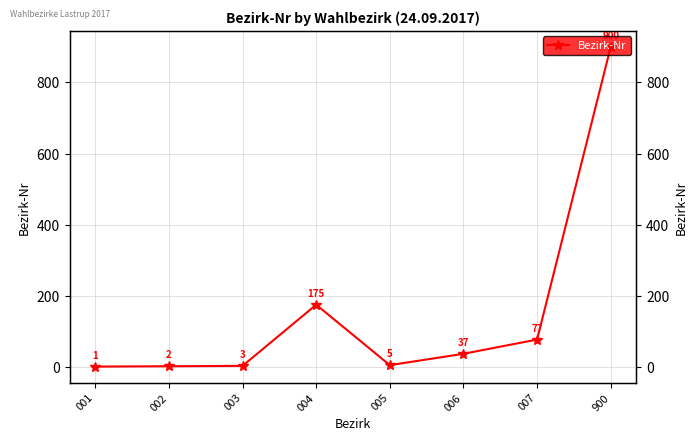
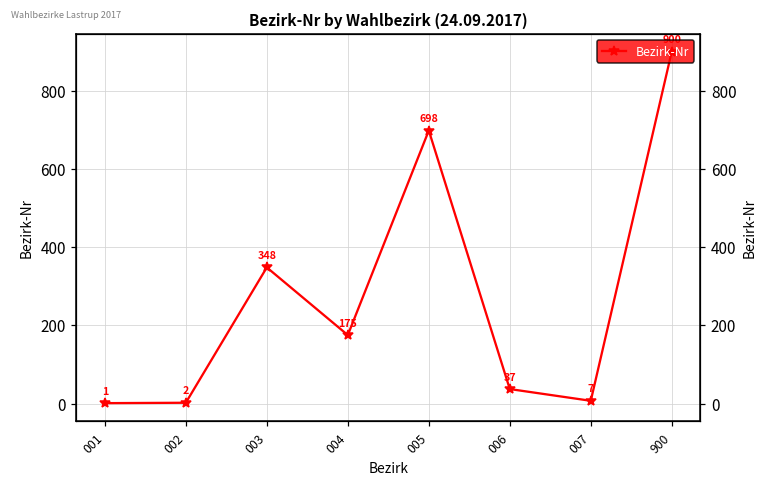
  {
    "001": 1,
    "002": 2,
-   "003": 3,
+   "003": 348,
    "004": 175,
-   "005": 5,
+   "005": 698,
    "006": 37,
-   "007": 77
+   "007": 7
  }
